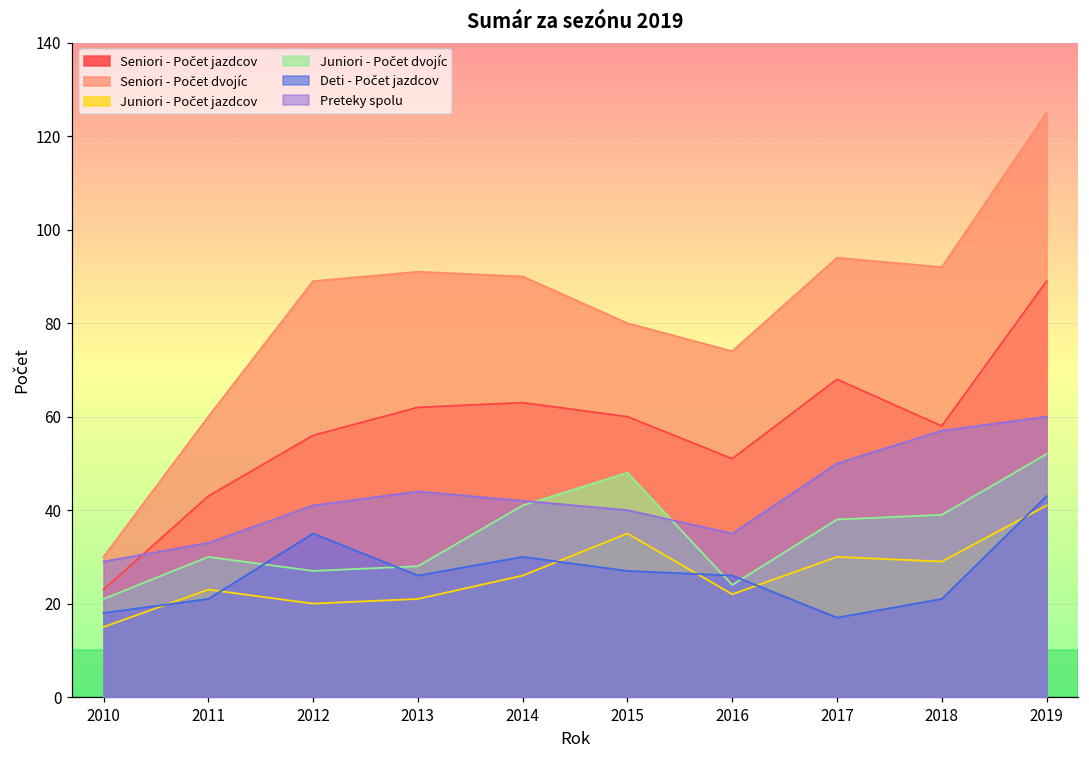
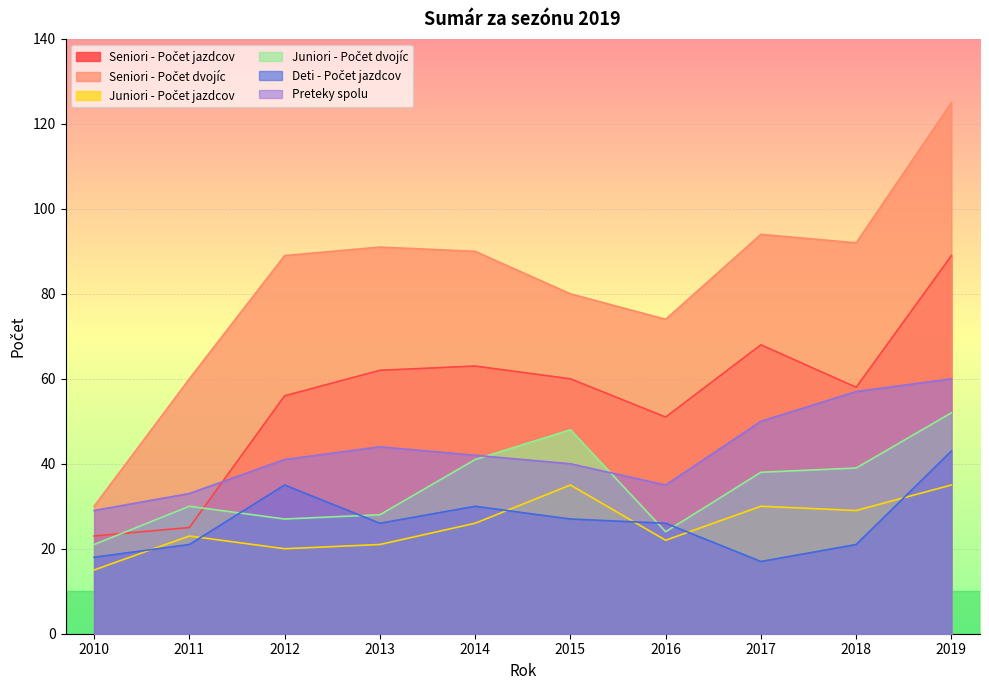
  {
    "Seniori - Počet jazdcov": {
      "2010": 23,
-     "2011": 43,
+     "2011": 25,
      "2012": 56,
      "2013": 62,
      "2014": 63,
      "2015": 60,
      "2016": 51,
      "2017": 68,
      "2018": 58,
      "2019": 89
    },
    "Seniori - Počet dvojíc": {
      "2010": 30,
      "2011": 60,
      "2012": 89,
      "2013": 91,
      "2014": 90,
      "2015": 80,
      "2016": 74,
      "2017": 94,
      "2018": 92,
      "2019": 125
    },
    "Juniori - Počet jazdcov": {
      "2010": 15,
      "2011": 23,
      "2012": 20,
      "2013": 21,
      "2014": 26,
      "2015": 35,
      "2016": 22,
      "2017": 30,
      "2018": 29,
-     "2019": 41
+     "2019": 35
    },
    "Juniori - Počet dvojíc": {
      "2010": 21,
      "2011": 30,
      "2012": 27,
      "2013": 28,
      "2014": 41,
      "2015": 48,
      "2016": 24,
      "2017": 38,
      "2018": 39,
      "2019": 52
    },
    "Deti - Počet jazdcov": {
      "2010": 18,
      "2011": 21,
      "2012": 35,
      "2013": 26,
      "2014": 30,
      "2015": 27,
      "2016": 26,
      "2017": 17,
      "2018": 21,
      "2019": 43
    },
    "Preteky spolu": {
      "2010": 29,
      "2011": 33,
      "2012": 41,
      "2013": 44,
      "2014": 42,
      "2015": 40,
      "2016": 35,
      "2017": 50,
      "2018": 57,
      "2019": 60
    }
  }
